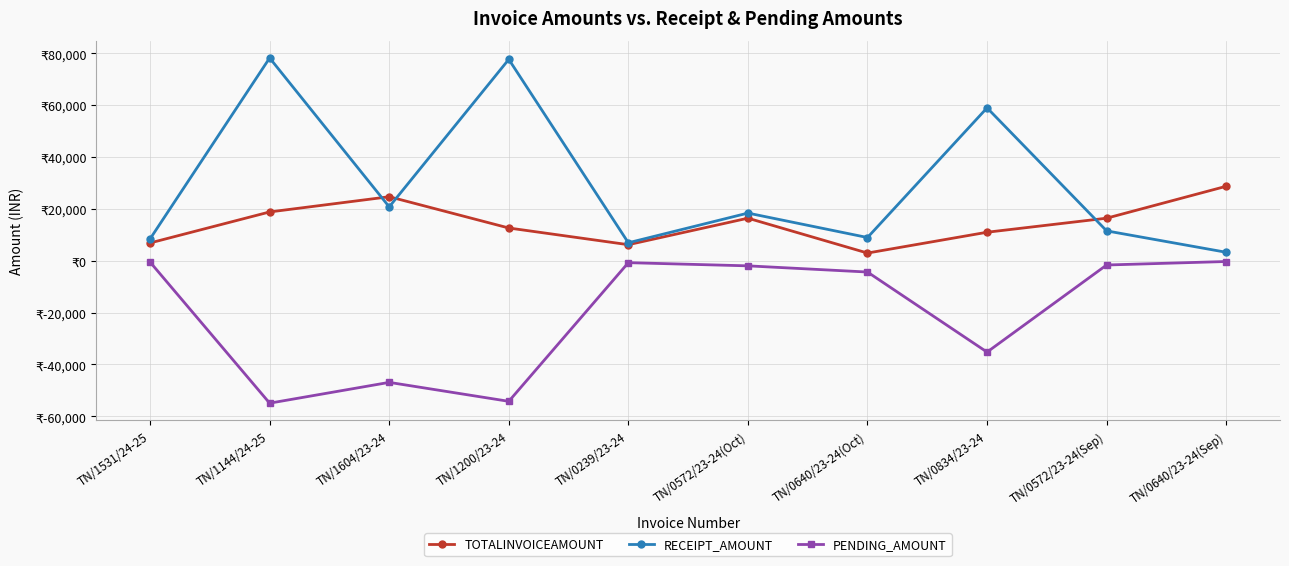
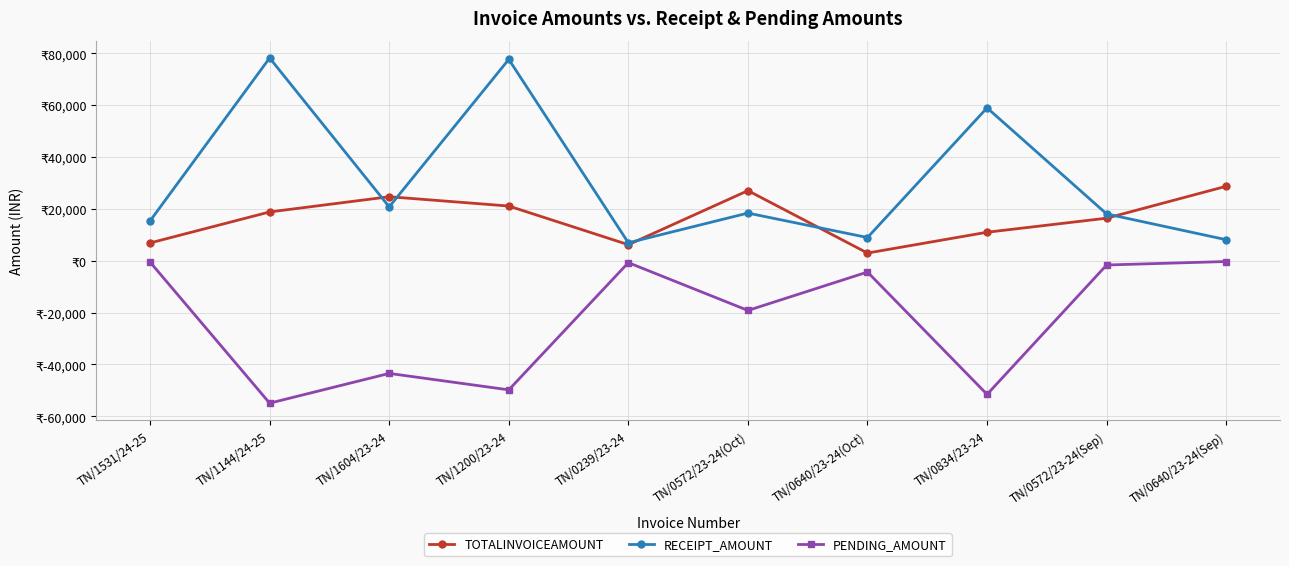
  {
    "TOTALINVOICEAMOUNT": {
      "TN/1531/24-25": "₹7,000",
      "TN/1144/24-25": "₹19,000",
      "TN/1604/23-24": "₹25,000",
-     "TN/1200/23-24": "₹13,000",
-     "TN/0572/23-24(Oct)": "₹16,000",
+     "TN/1200/23-24": "₹21,000",
+     "TN/0572/23-24(Oct)": "₹27,000",
      "TN/0640/23-24(Oct)": "₹3,000",
      "TN/0834/23-24": "₹11,000",
      "TN/0572/23-24(Sep)": "₹16,000",
      "TN/0640/23-24(Sep)": "₹29,000"
    },
    "RECEIPT_AMOUNT": {
-     "TN/1531/24-25": "₹8,000",
+     "TN/1531/24-25": "₹15,000",
      "TN/1144/24-25": "₹78,000",
      "TN/1604/23-24": "₹21,000",
      "TN/1200/23-24": "₹78,000",
      "TN/0572/23-24(Oct)": "₹18,000",
      "TN/0640/23-24(Oct)": "₹9,000",
      "TN/0834/23-24": "₹59,000",
-     "TN/0572/23-24(Sep)": "₹12,000",
-     "TN/0640/23-24(Sep)": "₹3,000"
+     "TN/0572/23-24(Sep)": "₹18,000",
+     "TN/0640/23-24(Sep)": "₹8,000"
    },
    "PENDING_AMOUNT": {
      "TN/1531/24-25": "₹-1,000",
      "TN/1144/24-25": "₹-55,000",
-     "TN/1604/23-24": "₹-47,000",
-     "TN/1200/23-24": "₹-54,000",
+     "TN/1604/23-24": "₹-43,000",
+     "TN/1200/23-24": "₹-50,000",
      "TN/0239/23-24": "₹-1,000",
-     "TN/0572/23-24(Oct)": "₹-2,000",
+     "TN/0572/23-24(Oct)": "₹-19,000",
      "TN/0640/23-24(Oct)": "₹-4,000",
-     "TN/0834/23-24": "₹-35,000",
+     "TN/0834/23-24": "₹-52,000",
      "TN/0572/23-24(Sep)": "₹-2,000",
      "TN/0640/23-24(Sep)": "₹0"
    }
  }
